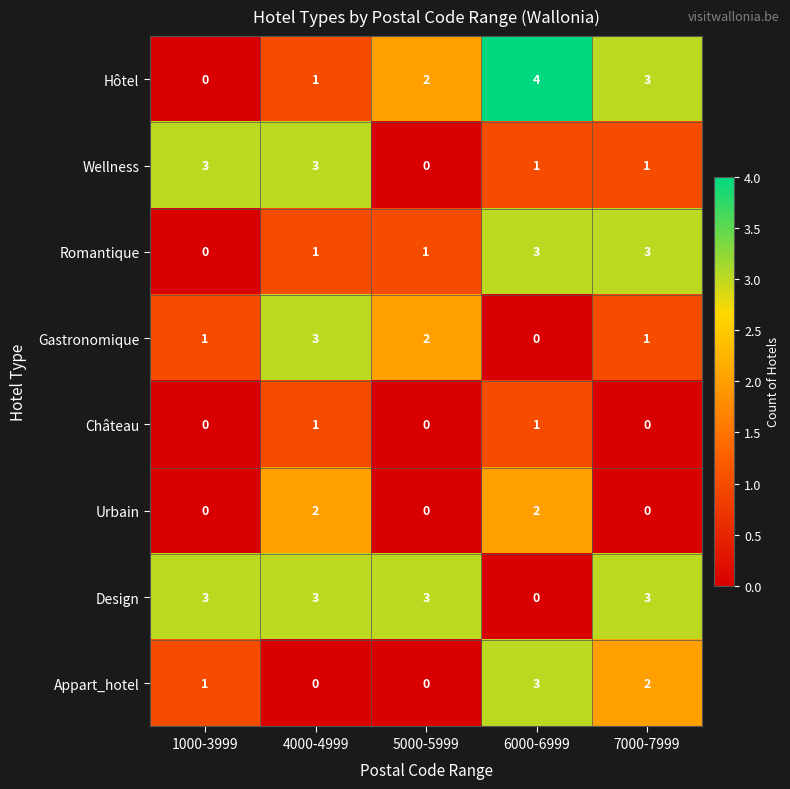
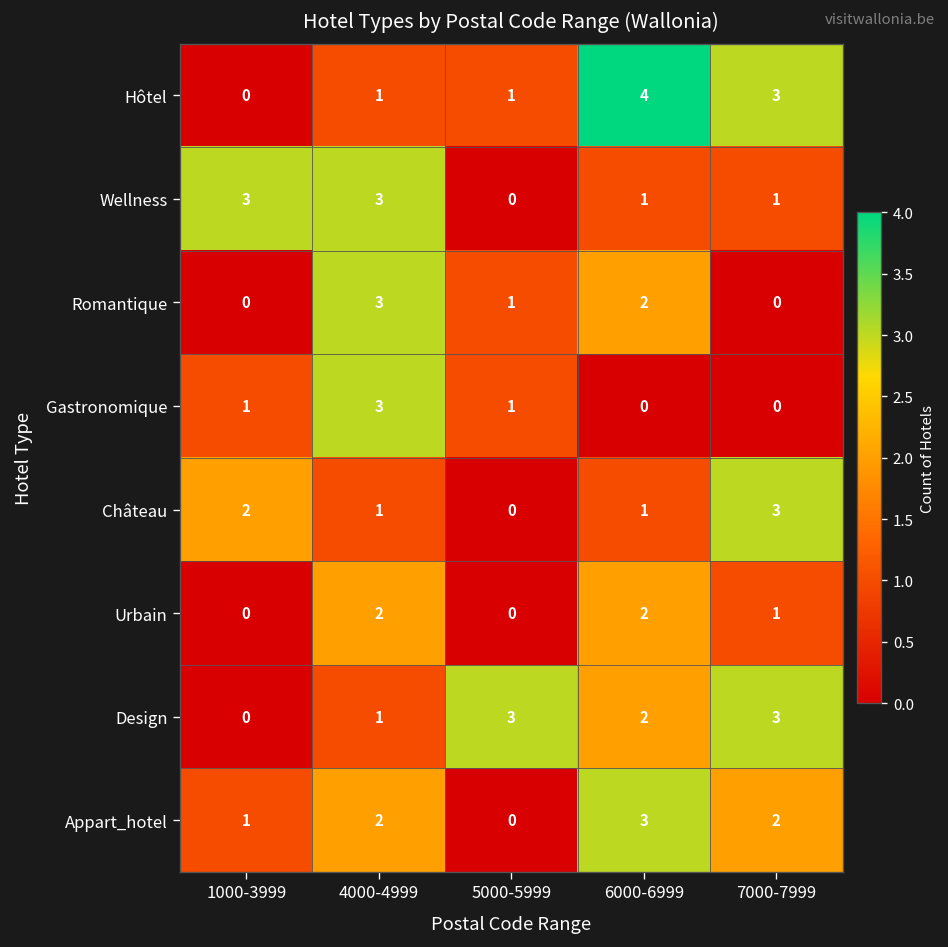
  {
    "Hôtel": {
      "1000-3999": 0,
      "4000-4999": 1,
-     "5000-5999": 2,
+     "5000-5999": 1,
      "6000-6999": 4,
      "7000-7999": 3
    },
    "Wellness": {
      "1000-3999": 3,
      "4000-4999": 3,
      "5000-5999": 0,
      "6000-6999": 1,
      "7000-7999": 1
    },
    "Romantique": {
      "1000-3999": 0,
-     "4000-4999": 1,
+     "4000-4999": 3,
      "5000-5999": 1,
-     "6000-6999": 3,
-     "7000-7999": 3
+     "6000-6999": 2,
+     "7000-7999": 0
    },
    "Gastronomique": {
      "1000-3999": 1,
      "4000-4999": 3,
-     "5000-5999": 2,
+     "5000-5999": 1,
      "6000-6999": 0,
-     "7000-7999": 1
+     "7000-7999": 0
    },
    "Château": {
-     "1000-3999": 0,
+     "1000-3999": 2,
      "4000-4999": 1,
      "5000-5999": 0,
      "6000-6999": 1,
-     "7000-7999": 0
+     "7000-7999": 3
    },
    "Urbain": {
      "1000-3999": 0,
      "4000-4999": 2,
      "5000-5999": 0,
      "6000-6999": 2,
-     "7000-7999": 0
+     "7000-7999": 1
    },
    "Design": {
-     "1000-3999": 3,
-     "4000-4999": 3,
+     "1000-3999": 0,
+     "4000-4999": 1,
      "5000-5999": 3,
-     "6000-6999": 0,
+     "6000-6999": 2,
      "7000-7999": 3
    },
    "Appart_hotel": {
      "1000-3999": 1,
-     "4000-4999": 0,
+     "4000-4999": 2,
      "5000-5999": 0,
      "6000-6999": 3,
      "7000-7999": 2
    }
  }
